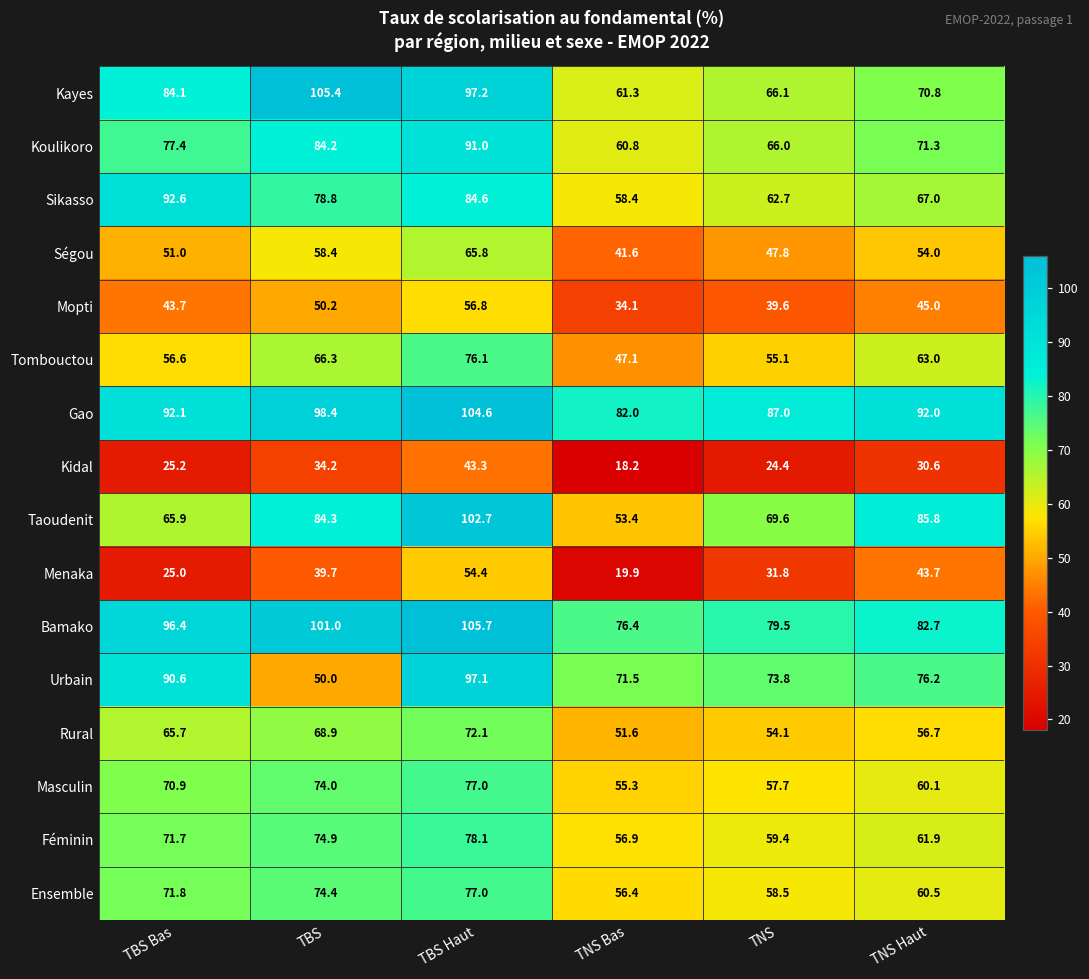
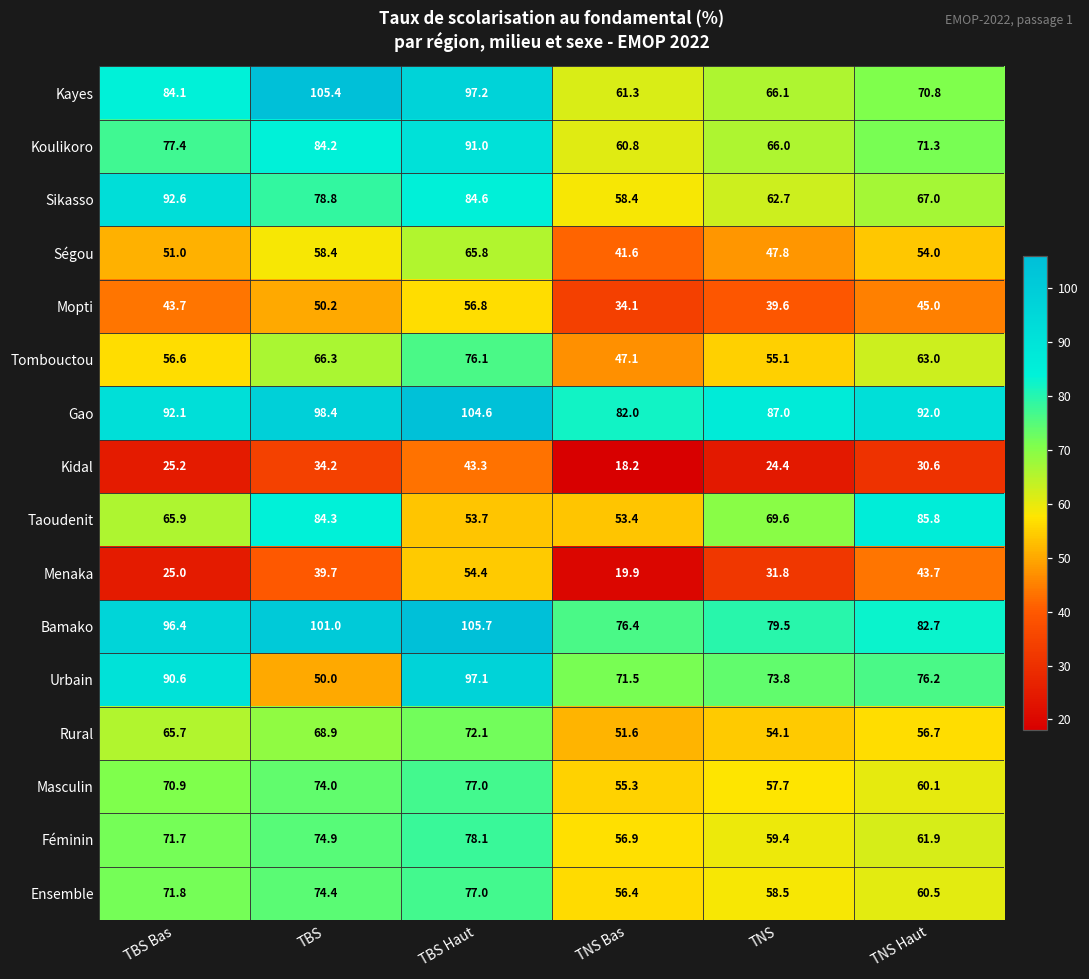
  {
    "Kayes": {
      "TBS Bas": 84.1,
      "TBS": 105.4,
      "TBS Haut": 97.2,
      "TNS Bas": 61.3,
      "TNS": 66.1,
      "TNS Haut": 70.8
    },
    "Koulikoro": {
      "TBS Bas": 77.4,
      "TBS": 84.2,
      "TBS Haut": 91.0,
      "TNS Bas": 60.8,
      "TNS": 66.0,
      "TNS Haut": 71.3
    },
    "Sikasso": {
      "TBS Bas": 92.6,
      "TBS": 78.8,
      "TBS Haut": 84.6,
      "TNS Bas": 58.4,
      "TNS": 62.7,
      "TNS Haut": 67.0
    },
    "Ségou": {
      "TBS Bas": 51.0,
      "TBS": 58.4,
      "TBS Haut": 65.8,
      "TNS Bas": 41.6,
      "TNS": 47.8,
      "TNS Haut": 54.0
    },
    "Mopti": {
      "TBS Bas": 43.7,
      "TBS": 50.2,
      "TBS Haut": 56.8,
      "TNS Bas": 34.1,
      "TNS": 39.6,
      "TNS Haut": 45.0
    },
    "Tombouctou": {
      "TBS Bas": 56.6,
      "TBS": 66.3,
      "TBS Haut": 76.1,
      "TNS Bas": 47.1,
      "TNS": 55.1,
      "TNS Haut": 63.0
    },
    "Gao": {
      "TBS Bas": 92.1,
      "TBS": 98.4,
      "TBS Haut": 104.6,
      "TNS Bas": 82.0,
      "TNS": 87.0,
      "TNS Haut": 92.0
    },
    "Kidal": {
      "TBS Bas": 25.2,
      "TBS": 34.2,
      "TBS Haut": 43.3,
      "TNS Bas": 18.2,
      "TNS": 24.4,
      "TNS Haut": 30.6
    },
    "Taoudenit": {
      "TBS Bas": 65.9,
      "TBS": 84.3,
-     "TBS Haut": 102.7,
+     "TBS Haut": 53.7,
      "TNS Bas": 53.4,
      "TNS": 69.6,
      "TNS Haut": 85.8
    },
    "Menaka": {
      "TBS Bas": 25.0,
      "TBS": 39.7,
      "TBS Haut": 54.4,
      "TNS Bas": 19.9,
      "TNS": 31.8,
      "TNS Haut": 43.7
    },
    "Bamako": {
      "TBS Bas": 96.4,
      "TBS": 101.0,
      "TBS Haut": 105.7,
      "TNS Bas": 76.4,
      "TNS": 79.5,
      "TNS Haut": 82.7
    },
    "Urbain": {
      "TBS Bas": 90.6,
      "TBS": 50.0,
      "TBS Haut": 97.1,
      "TNS Bas": 71.5,
      "TNS": 73.8,
      "TNS Haut": 76.2
    },
    "Rural": {
      "TBS Bas": 65.7,
      "TBS": 68.9,
      "TBS Haut": 72.1,
      "TNS Bas": 51.6,
      "TNS": 54.1,
      "TNS Haut": 56.7
    },
    "Masculin": {
      "TBS Bas": 70.9,
      "TBS": 74.0,
      "TBS Haut": 77.0,
      "TNS Bas": 55.3,
      "TNS": 57.7,
      "TNS Haut": 60.1
    },
    "Féminin": {
      "TBS Bas": 71.7,
      "TBS": 74.9,
      "TBS Haut": 78.1,
      "TNS Bas": 56.9,
      "TNS": 59.4,
      "TNS Haut": 61.9
    },
    "Ensemble": {
      "TBS Bas": 71.8,
      "TBS": 74.4,
      "TBS Haut": 77.0,
      "TNS Bas": 56.4,
      "TNS": 58.5,
      "TNS Haut": 60.5
    }
  }
